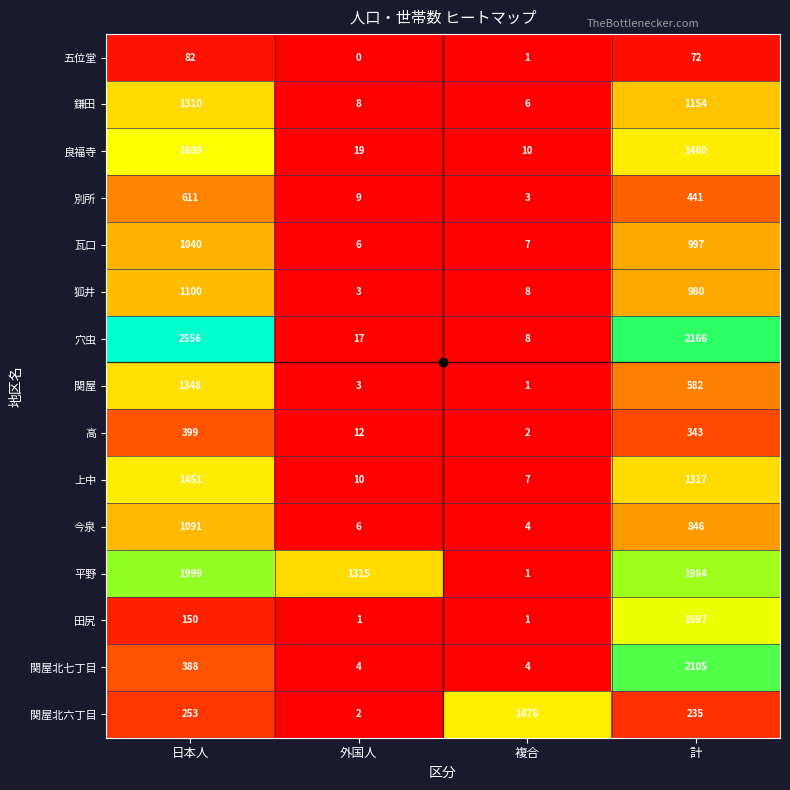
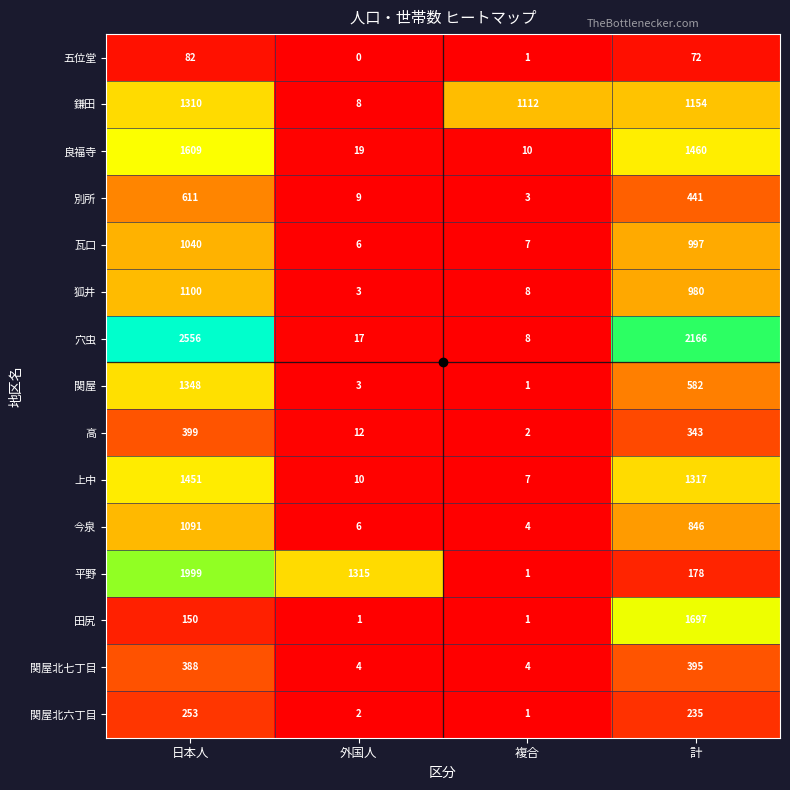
  {
    "五位堂": {
      "日本人": 82,
      "外国人": 0,
      "複合": 1,
      "計": 72
    },
    "鎌田": {
      "日本人": 1310,
      "外国人": 8,
-     "複合": 6,
+     "複合": 1112,
      "計": 1154
    },
    "良福寺": {
      "日本人": 1609,
      "外国人": 19,
      "複合": 10,
      "計": 1460
    },
    "別所": {
      "日本人": 611,
      "外国人": 9,
      "複合": 3,
      "計": 441
    },
    "瓦口": {
      "日本人": 1040,
      "外国人": 6,
      "複合": 7,
      "計": 997
    },
    "狐井": {
      "日本人": 1100,
      "外国人": 3,
      "複合": 8,
      "計": 980
    },
    "穴虫": {
      "日本人": 2556,
      "外国人": 17,
      "複合": 8,
      "計": 2166
    },
    "関屋": {
      "日本人": 1348,
      "外国人": 3,
      "複合": 1,
      "計": 582
    },
    "高": {
      "日本人": 399,
      "外国人": 12,
      "複合": 2,
      "計": 343
    },
    "上中": {
      "日本人": 1451,
      "外国人": 10,
      "複合": 7,
      "計": 1317
    },
    "今泉": {
      "日本人": 1091,
      "外国人": 6,
      "複合": 4,
      "計": 846
    },
    "平野": {
      "日本人": 1999,
      "外国人": 1315,
      "複合": 1,
-     "計": 1984
+     "計": 178
    },
    "田尻": {
      "日本人": 150,
      "外国人": 1,
      "複合": 1,
      "計": 1697
    },
    "関屋北七丁目": {
      "日本人": 388,
      "外国人": 4,
      "複合": 4,
-     "計": 2105
+     "計": 395
    },
    "関屋北六丁目": {
      "日本人": 253,
      "外国人": 2,
-     "複合": 1478,
+     "複合": 1,
      "計": 235
    }
  }
